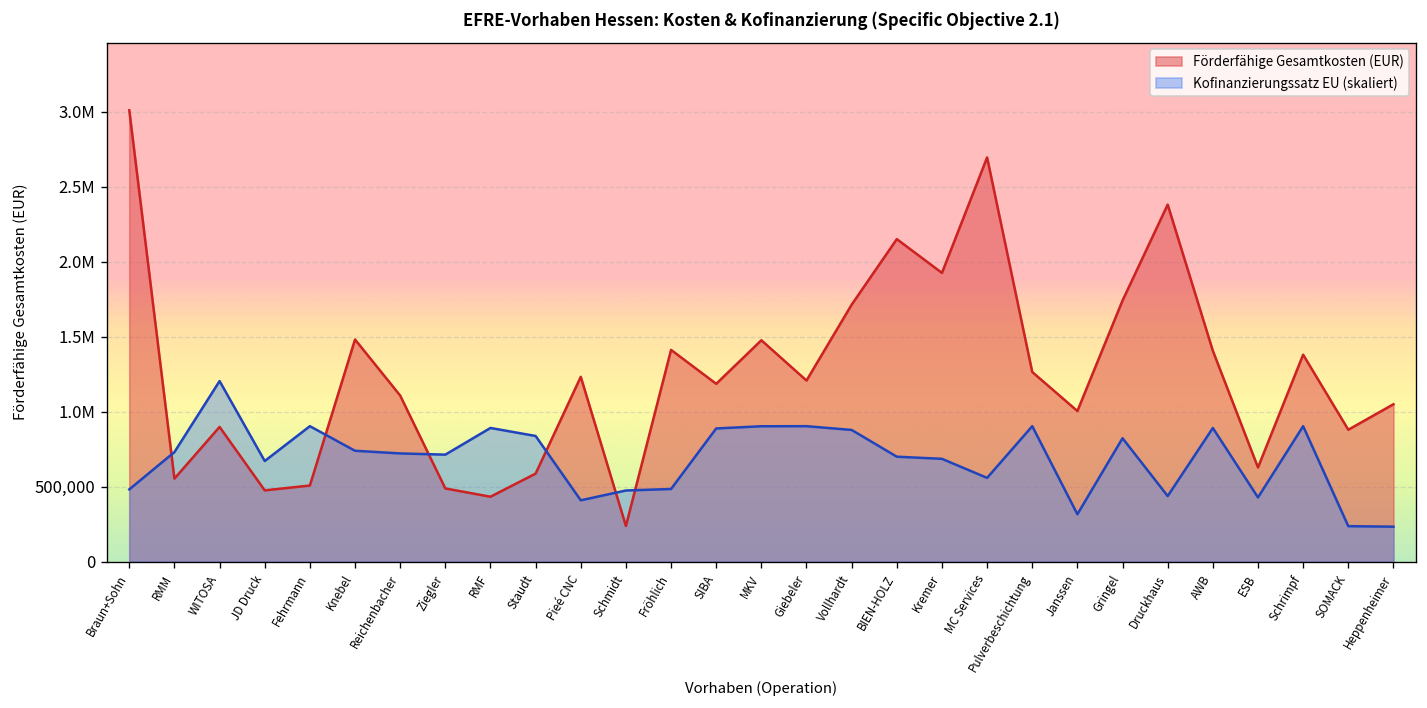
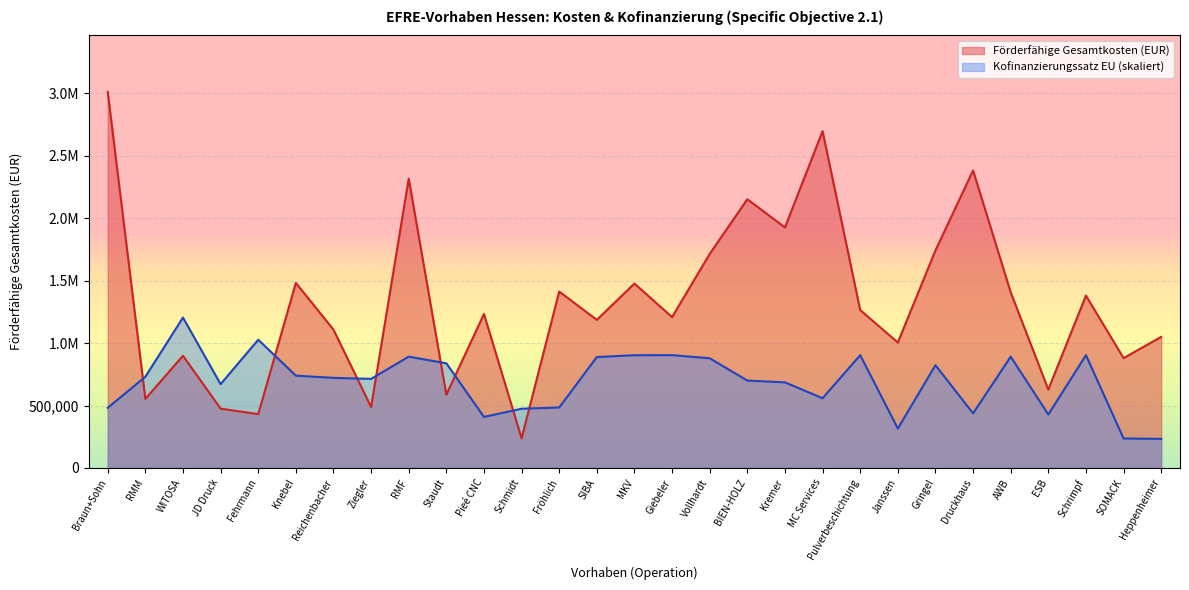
  {
    "Förderfähige Gesamtkosten (EUR)": {
      "Braun+Sohn": "3,010,000",
      "RMM": "550,000",
      "WITOSA": "900,000",
      "JD Druck": "480,000",
-     "Fehrmann": "510,000",
+     "Fehrmann": "430,000",
      "Knebel": "1,480,000",
      "Reichenbacher": "1,110,000",
      "Ziegler": "490,000",
-     "RMF": "430,000",
+     "RMF": "2,320,000",
      "Staudt": "590,000",
      "Pieé CNC": "1,230,000",
      "Schmidt": "240,000",
      "Fröhlich": "1,410,000",
      "SIBA": "1,190,000",
      "MKV": "1,480,000",
      "Giebeler": "1,210,000",
      "Vollhardt": "1,710,000",
      "BIEN-HOLZ": "2,150,000",
      "Kremer": "1,930,000",
      "MC Services": "2,700,000",
      "Pulverbeschichtung": "1,260,000",
      "Janssen": "1,000,000",
      "Gringel": "1,740,000",
      "Druckhaus": "2,380,000",
      "AWB": "1,410,000",
      "ESB": "630,000",
      "Schrimpf": "1,380,000",
      "SOMACK": "880,000",
      "Heppenheimer": "1,050,000"
    },
    "Kofinanzierungssatz EU (skaliert)": {
      "Braun+Sohn": "480,000",
      "RMM": "730,000",
      "WITOSA": "1,200,000",
      "JD Druck": "670,000",
-     "Fehrmann": "900,000",
+     "Fehrmann": "1,030,000",
      "Knebel": "740,000",
      "Reichenbacher": "720,000",
      "Ziegler": "710,000",
      "RMF": "890,000",
      "Staudt": "840,000",
      "Pieé CNC": "410,000",
      "Schmidt": "470,000",
      "Fröhlich": "480,000",
      "SIBA": "890,000",
      "MKV": "900,000",
      "Giebeler": "900,000",
      "Vollhardt": "880,000",
      "BIEN-HOLZ": "700,000",
      "Kremer": "690,000",
      "MC Services": "560,000",
      "Pulverbeschichtung": "900,000",
      "Janssen": "320,000",
      "Gringel": "820,000",
      "Druckhaus": "440,000",
      "AWB": "890,000",
      "ESB": "430,000",
      "Schrimpf": "900,000",
      "SOMACK": "240,000",
      "Heppenheimer": "230,000"
    }
  }
